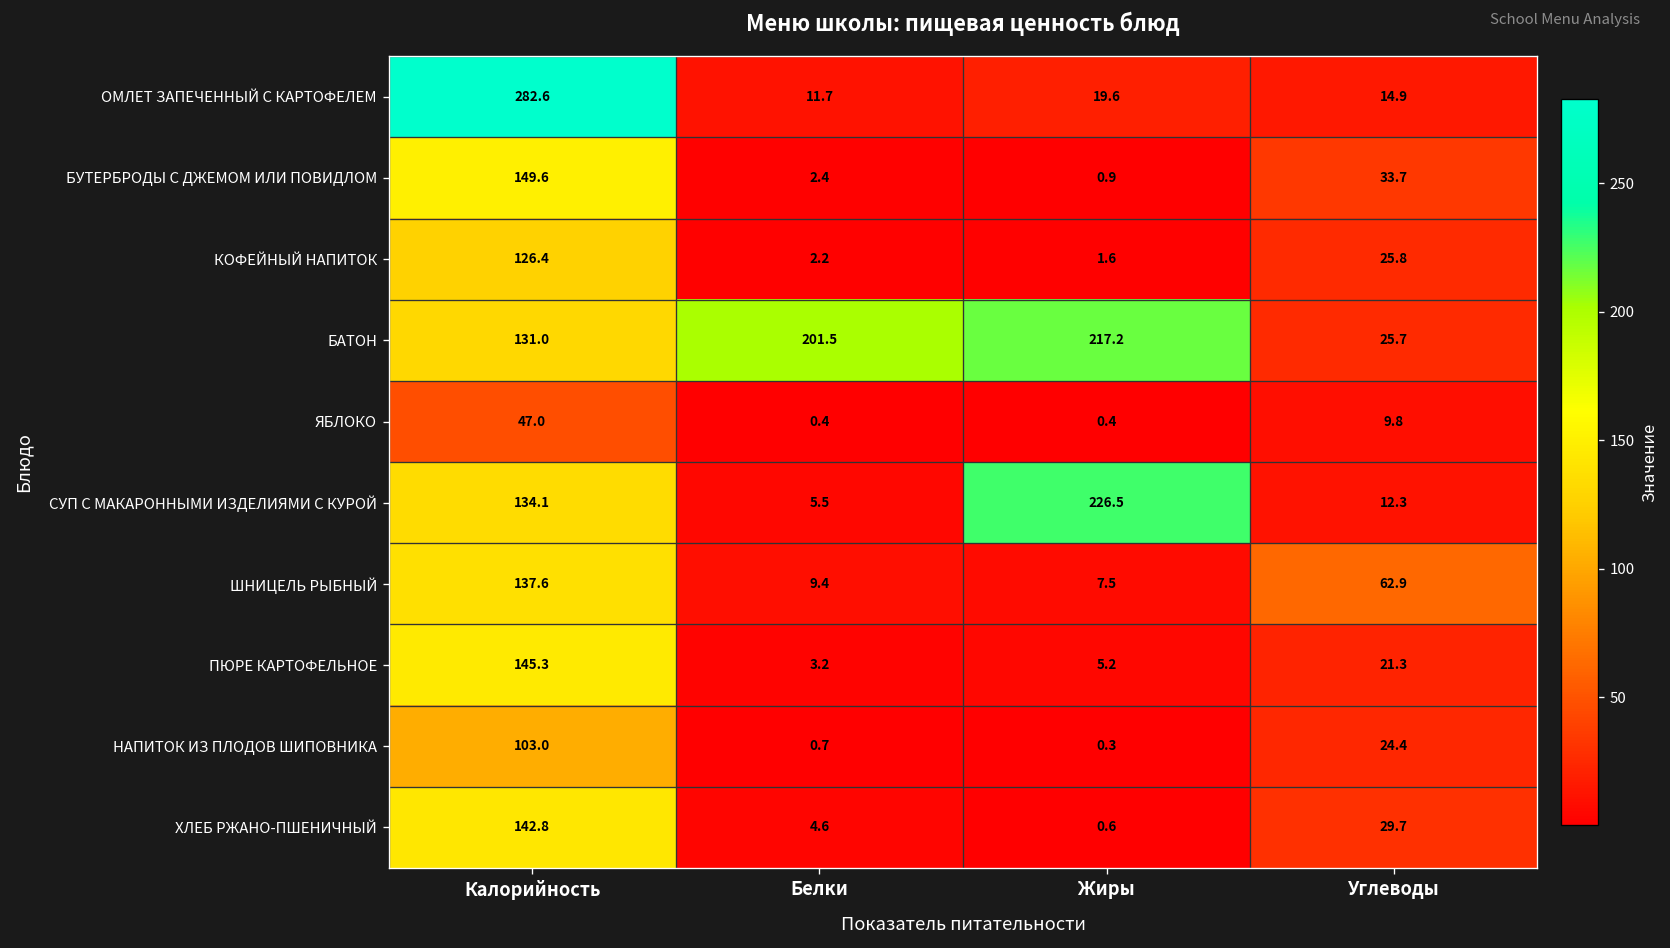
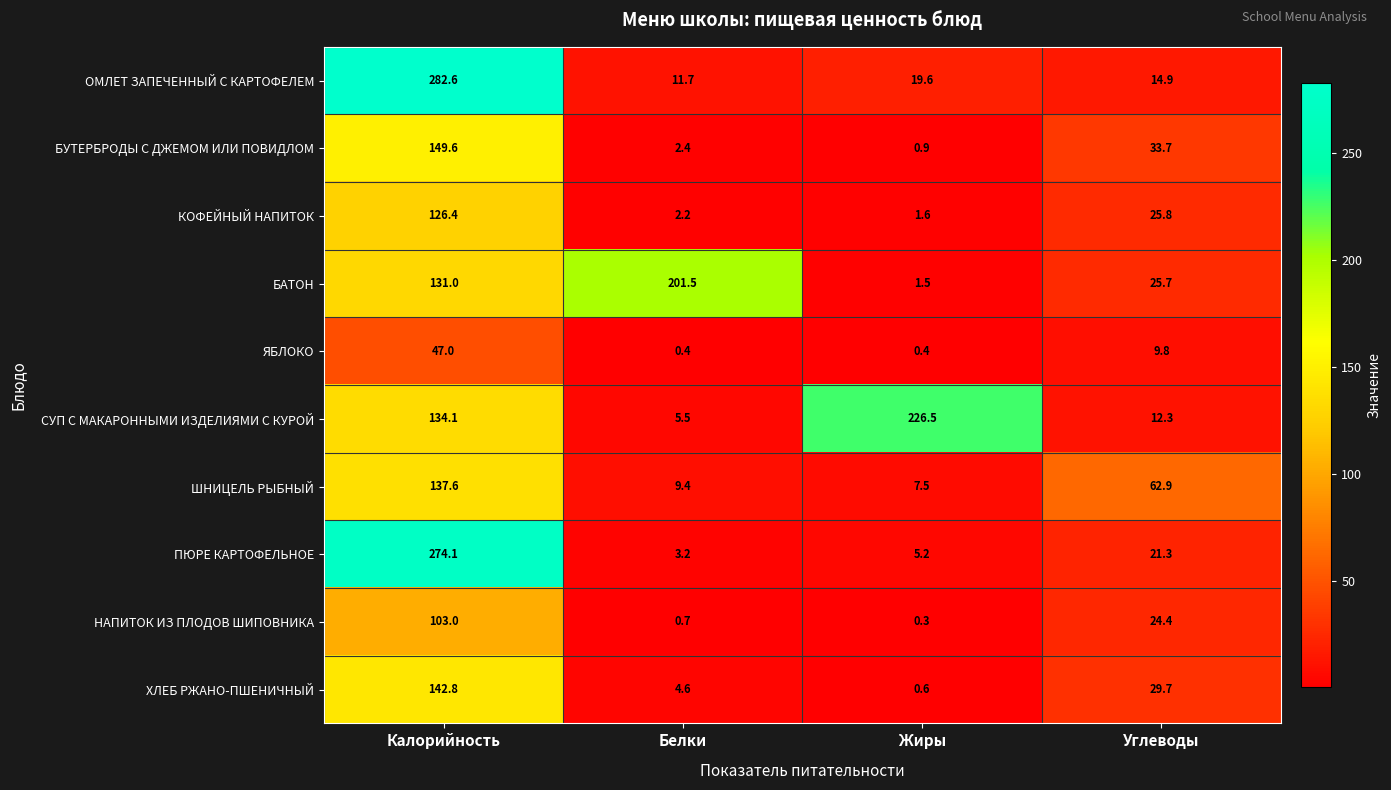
  {
    "ОМЛЕТ ЗАПЕЧЕННЫЙ С КАРТОФЕЛЕМ": {
      "Калорийность": 282.6,
      "Белки": 11.7,
      "Жиры": 19.6,
      "Углеводы": 14.9
    },
    "БУТЕРБРОДЫ С ДЖЕМОМ ИЛИ ПОВИДЛОМ": {
      "Калорийность": 149.6,
      "Белки": 2.4,
      "Жиры": 0.9,
      "Углеводы": 33.7
    },
    "КОФЕЙНЫЙ НАПИТОК": {
      "Калорийность": 126.4,
      "Белки": 2.2,
      "Жиры": 1.6,
      "Углеводы": 25.8
    },
    "БАТОН": {
      "Калорийность": 131.0,
      "Белки": 201.5,
-     "Жиры": 217.2,
+     "Жиры": 1.5,
      "Углеводы": 25.7
    },
    "ЯБЛОКО": {
      "Калорийность": 47.0,
      "Белки": 0.4,
      "Жиры": 0.4,
      "Углеводы": 9.8
    },
    "СУП С МАКАРОННЫМИ ИЗДЕЛИЯМИ С КУРОЙ": {
      "Калорийность": 134.1,
      "Белки": 5.5,
      "Жиры": 226.5,
      "Углеводы": 12.3
    },
    "ШНИЦЕЛЬ РЫБНЫЙ": {
      "Калорийность": 137.6,
      "Белки": 9.4,
      "Жиры": 7.5,
      "Углеводы": 62.9
    },
    "ПЮРЕ КАРТОФЕЛЬНОЕ": {
-     "Калорийность": 145.3,
+     "Калорийность": 274.1,
      "Белки": 3.2,
      "Жиры": 5.2,
      "Углеводы": 21.3
    },
    "НАПИТОК ИЗ ПЛОДОВ ШИПОВНИКА": {
      "Калорийность": 103.0,
      "Белки": 0.7,
      "Жиры": 0.3,
      "Углеводы": 24.4
    },
    "ХЛЕБ РЖАНО-ПШЕНИЧНЫЙ": {
      "Калорийность": 142.8,
      "Белки": 4.6,
      "Жиры": 0.6,
      "Углеводы": 29.7
    }
  }
